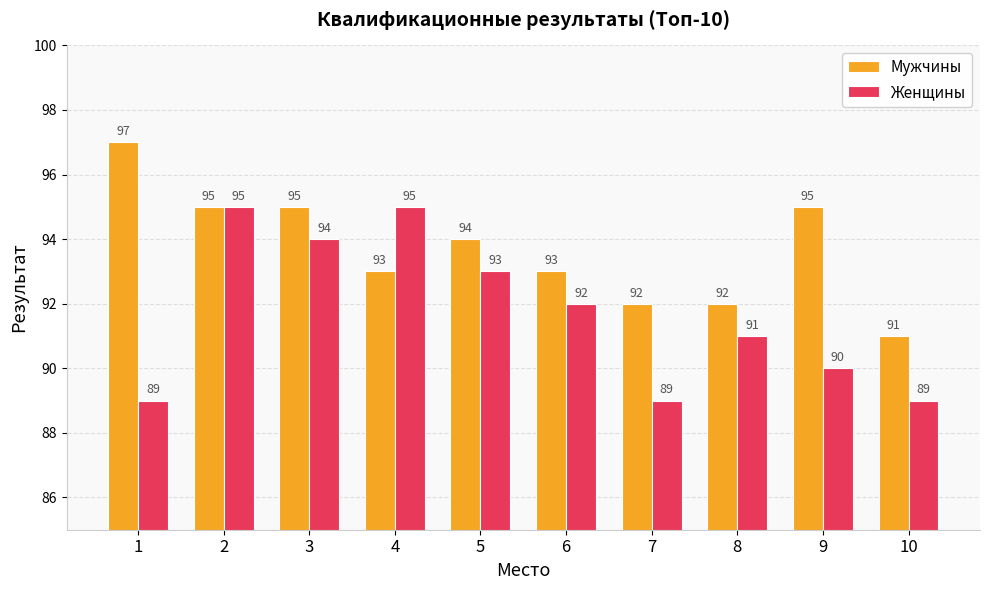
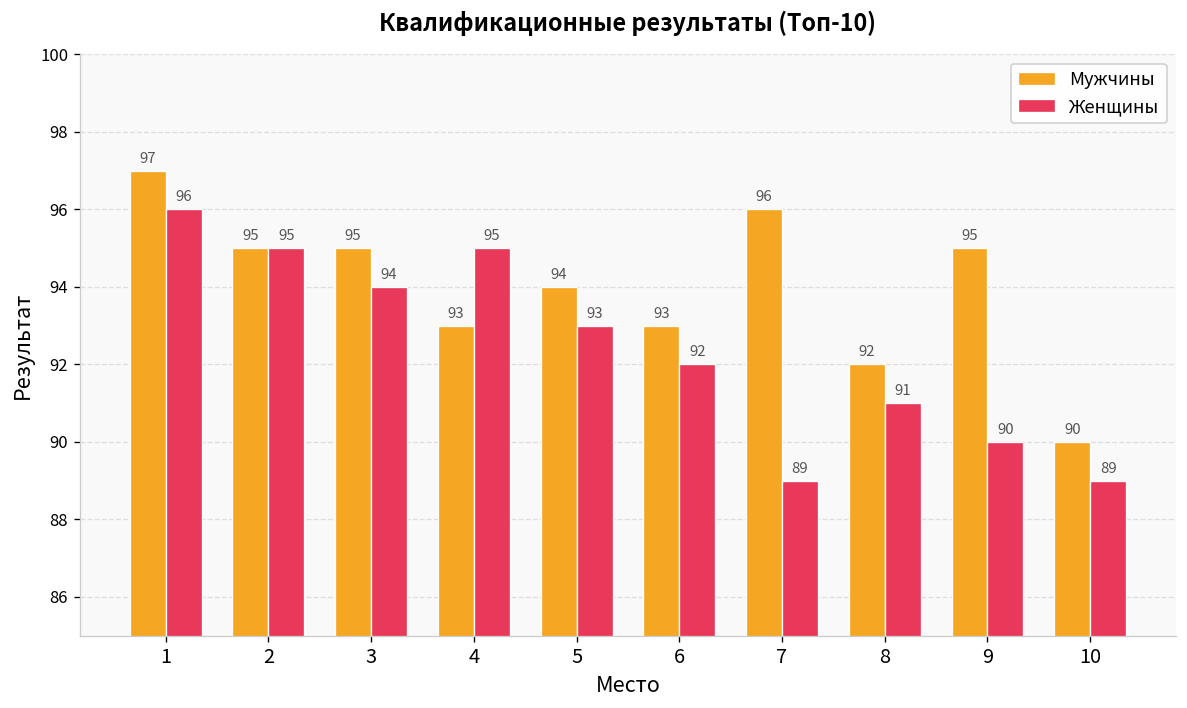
  {
    "Мужчины": {
      "1": 97,
      "2": 95,
      "3": 95,
      "4": 93,
      "5": 94,
      "6": 93,
-     "7": 92,
+     "7": 96,
      "8": 92,
      "9": 95,
-     "10": 91
+     "10": 90
    },
    "Женщины": {
-     "1": 89,
+     "1": 96,
      "2": 95,
      "3": 94,
      "4": 95,
      "5": 93,
      "6": 92,
      "7": 89,
      "8": 91,
      "9": 90,
      "10": 89
    }
  }
